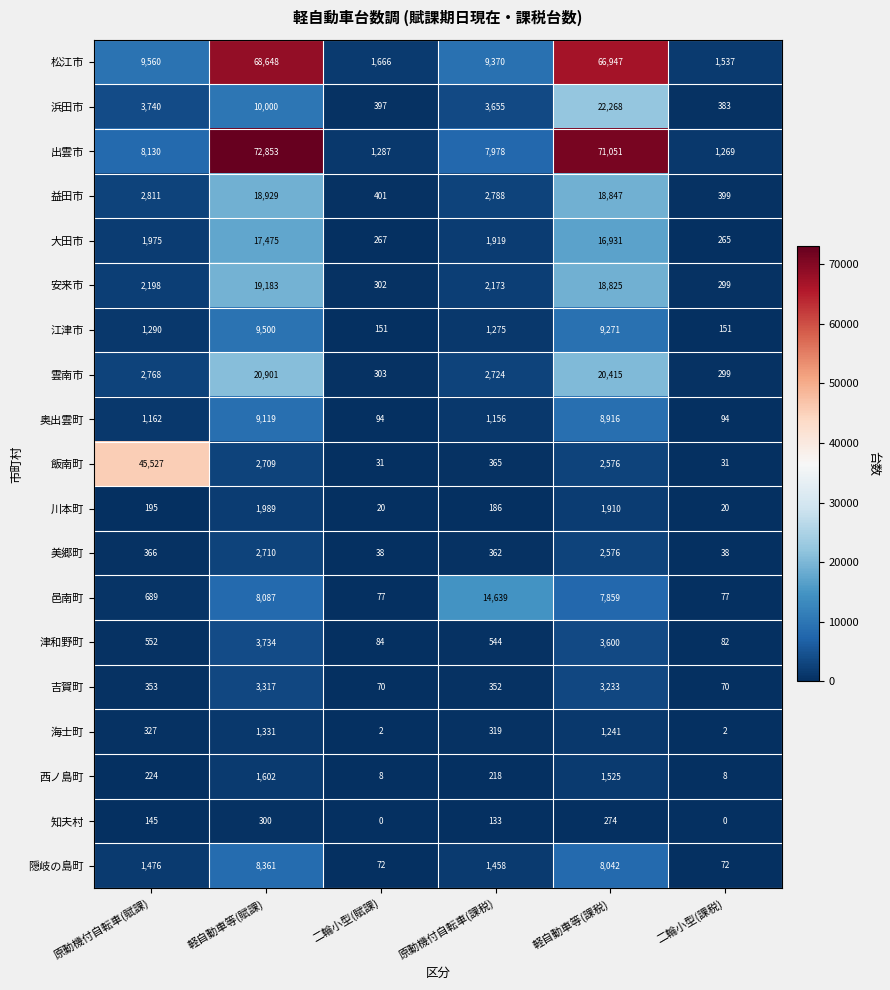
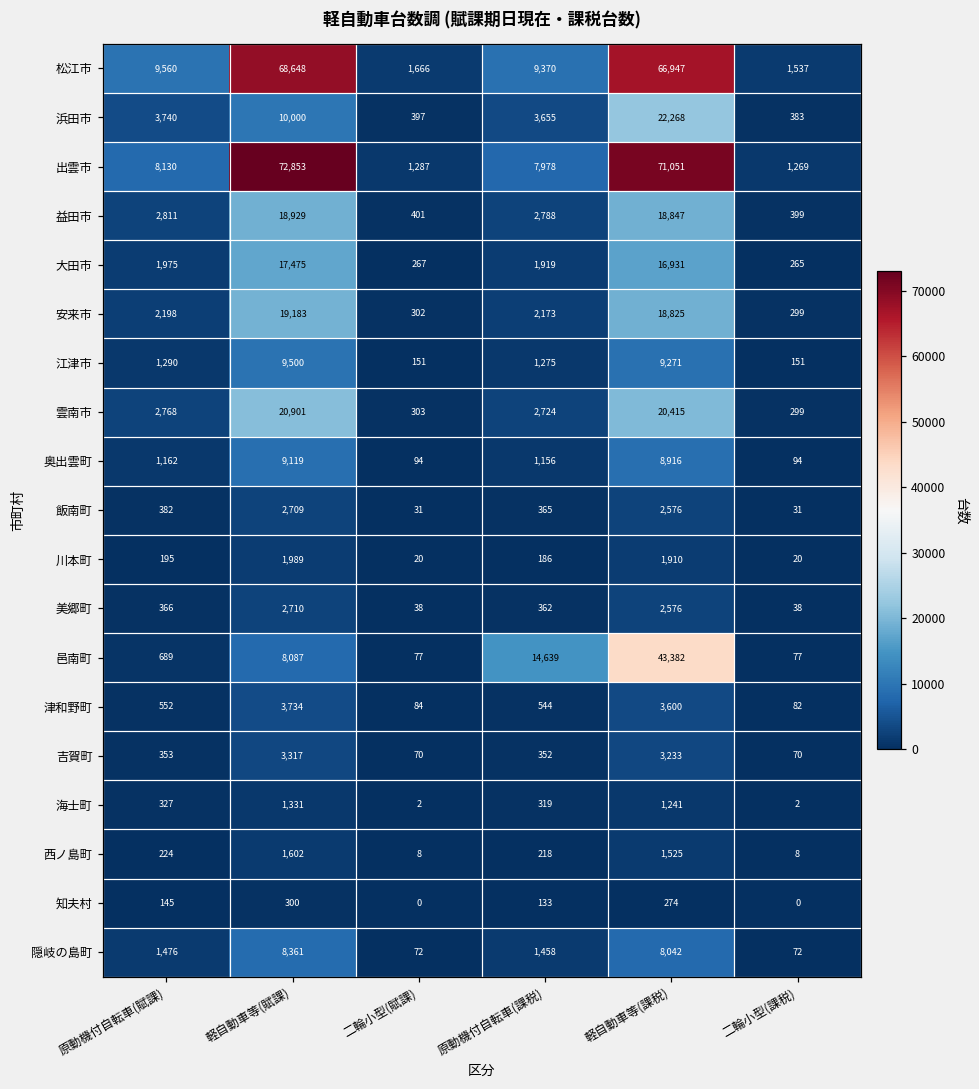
  {
    "松江市": {
      "原動機付自転車(賦課)": "9,560",
      "軽自動車等(賦課)": "68,648",
      "二輪小型(賦課)": "1,666",
      "原動機付自転車(課税)": "9,370",
      "軽自動車等(課税)": "66,947",
      "二輪小型(課税)": "1,537"
    },
    "浜田市": {
      "原動機付自転車(賦課)": "3,740",
      "軽自動車等(賦課)": "10,000",
      "二輪小型(賦課)": "397",
      "原動機付自転車(課税)": "3,655",
      "軽自動車等(課税)": "22,268",
      "二輪小型(課税)": "383"
    },
    "出雲市": {
      "原動機付自転車(賦課)": "8,130",
      "軽自動車等(賦課)": "72,853",
      "二輪小型(賦課)": "1,287",
      "原動機付自転車(課税)": "7,978",
      "軽自動車等(課税)": "71,051",
      "二輪小型(課税)": "1,269"
    },
    "益田市": {
      "原動機付自転車(賦課)": "2,811",
      "軽自動車等(賦課)": "18,929",
      "二輪小型(賦課)": "401",
      "原動機付自転車(課税)": "2,788",
      "軽自動車等(課税)": "18,847",
      "二輪小型(課税)": "399"
    },
    "大田市": {
      "原動機付自転車(賦課)": "1,975",
      "軽自動車等(賦課)": "17,475",
      "二輪小型(賦課)": "267",
      "原動機付自転車(課税)": "1,919",
      "軽自動車等(課税)": "16,931",
      "二輪小型(課税)": "265"
    },
    "安来市": {
      "原動機付自転車(賦課)": "2,198",
      "軽自動車等(賦課)": "19,183",
      "二輪小型(賦課)": "302",
      "原動機付自転車(課税)": "2,173",
      "軽自動車等(課税)": "18,825",
      "二輪小型(課税)": "299"
    },
    "江津市": {
      "原動機付自転車(賦課)": "1,290",
      "軽自動車等(賦課)": "9,500",
      "二輪小型(賦課)": "151",
      "原動機付自転車(課税)": "1,275",
      "軽自動車等(課税)": "9,271",
      "二輪小型(課税)": "151"
    },
    "雲南市": {
      "原動機付自転車(賦課)": "2,768",
      "軽自動車等(賦課)": "20,901",
      "二輪小型(賦課)": "303",
      "原動機付自転車(課税)": "2,724",
      "軽自動車等(課税)": "20,415",
      "二輪小型(課税)": "299"
    },
    "奥出雲町": {
      "原動機付自転車(賦課)": "1,162",
      "軽自動車等(賦課)": "9,119",
      "二輪小型(賦課)": "94",
      "原動機付自転車(課税)": "1,156",
      "軽自動車等(課税)": "8,916",
      "二輪小型(課税)": "94"
    },
    "飯南町": {
-     "原動機付自転車(賦課)": "45,527",
+     "原動機付自転車(賦課)": "382",
      "軽自動車等(賦課)": "2,709",
      "二輪小型(賦課)": "31",
      "原動機付自転車(課税)": "365",
      "軽自動車等(課税)": "2,576",
      "二輪小型(課税)": "31"
    },
    "川本町": {
      "原動機付自転車(賦課)": "195",
      "軽自動車等(賦課)": "1,989",
      "二輪小型(賦課)": "20",
      "原動機付自転車(課税)": "186",
      "軽自動車等(課税)": "1,910",
      "二輪小型(課税)": "20"
    },
    "美郷町": {
      "原動機付自転車(賦課)": "366",
      "軽自動車等(賦課)": "2,710",
      "二輪小型(賦課)": "38",
      "原動機付自転車(課税)": "362",
      "軽自動車等(課税)": "2,576",
      "二輪小型(課税)": "38"
    },
    "邑南町": {
      "原動機付自転車(賦課)": "689",
      "軽自動車等(賦課)": "8,087",
      "二輪小型(賦課)": "77",
      "原動機付自転車(課税)": "14,639",
-     "軽自動車等(課税)": "7,859",
+     "軽自動車等(課税)": "43,382",
      "二輪小型(課税)": "77"
    },
    "津和野町": {
      "原動機付自転車(賦課)": "552",
      "軽自動車等(賦課)": "3,734",
      "二輪小型(賦課)": "84",
      "原動機付自転車(課税)": "544",
      "軽自動車等(課税)": "3,600",
      "二輪小型(課税)": "82"
    },
    "吉賀町": {
      "原動機付自転車(賦課)": "353",
      "軽自動車等(賦課)": "3,317",
      "二輪小型(賦課)": "70",
      "原動機付自転車(課税)": "352",
      "軽自動車等(課税)": "3,233",
      "二輪小型(課税)": "70"
    },
    "海士町": {
      "原動機付自転車(賦課)": "327",
      "軽自動車等(賦課)": "1,331",
      "二輪小型(賦課)": "2",
      "原動機付自転車(課税)": "319",
      "軽自動車等(課税)": "1,241",
      "二輪小型(課税)": "2"
    },
    "西ノ島町": {
      "原動機付自転車(賦課)": "224",
      "軽自動車等(賦課)": "1,602",
      "二輪小型(賦課)": "8",
      "原動機付自転車(課税)": "218",
      "軽自動車等(課税)": "1,525",
      "二輪小型(課税)": "8"
    },
    "知夫村": {
      "原動機付自転車(賦課)": "145",
      "軽自動車等(賦課)": "300",
      "二輪小型(賦課)": "0",
      "原動機付自転車(課税)": "133",
      "軽自動車等(課税)": "274",
      "二輪小型(課税)": "0"
    },
    "隠岐の島町": {
      "原動機付自転車(賦課)": "1,476",
      "軽自動車等(賦課)": "8,361",
      "二輪小型(賦課)": "72",
      "原動機付自転車(課税)": "1,458",
      "軽自動車等(課税)": "8,042",
      "二輪小型(課税)": "72"
    }
  }
